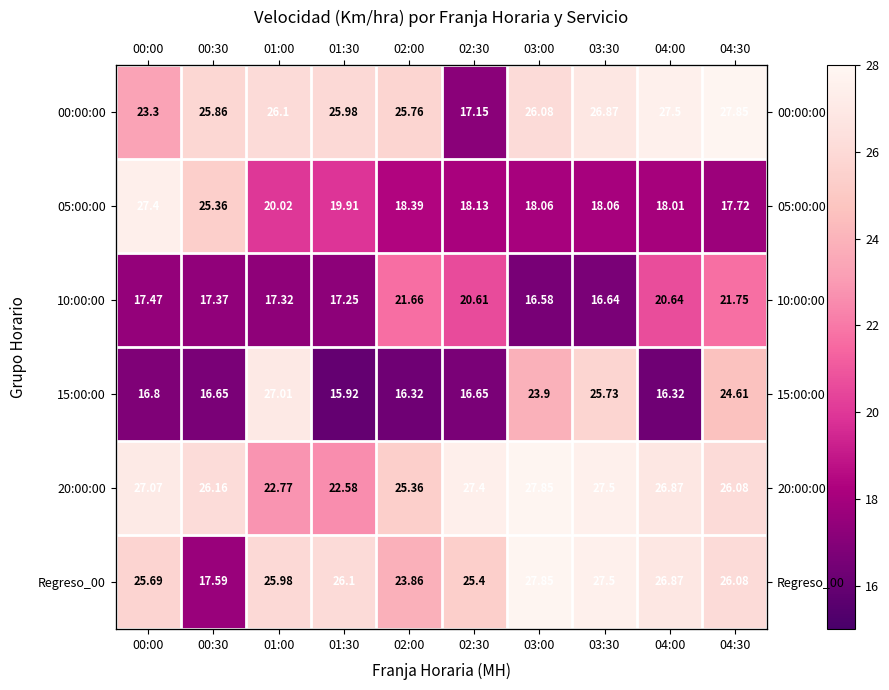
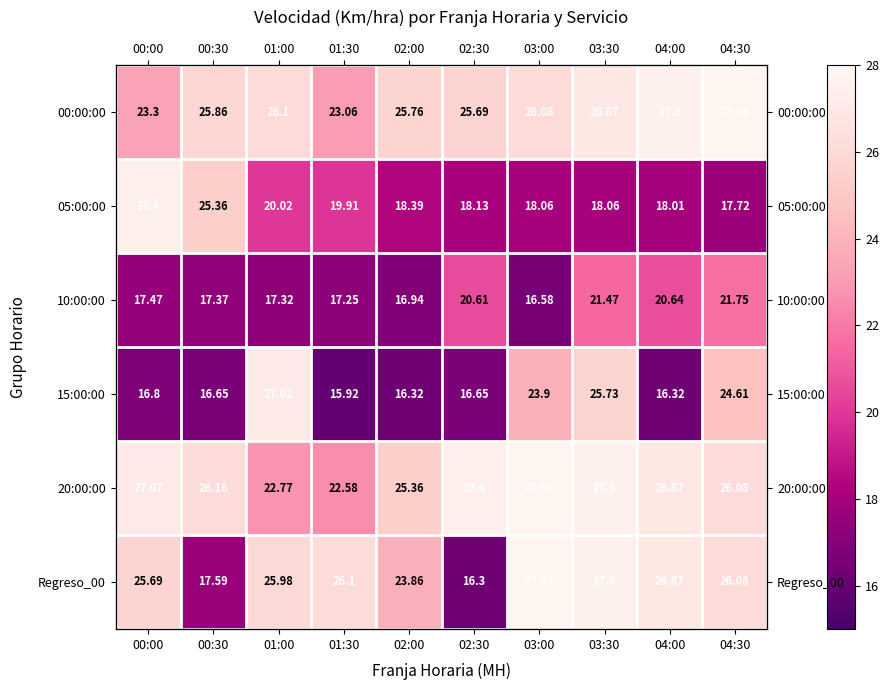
  {
    "00:00:00": {
      "00:00": 23.3,
      "00:30": 25.86,
-     "01:30": 25.98,
+     "01:30": 23.06,
      "02:00": 25.76,
-     "02:30": 17.15
+     "02:30": 25.69
    },
    "05:00:00": {
      "00:30": 25.36,
      "01:00": 20.02,
      "01:30": 19.91,
      "02:00": 18.39,
      "02:30": 18.13,
      "03:00": 18.06,
      "03:30": 18.06,
      "04:00": 18.01,
      "04:30": 17.72
    },
    "10:00:00": {
      "00:00": 17.47,
      "00:30": 17.37,
      "01:00": 17.32,
      "01:30": 17.25,
-     "02:00": 21.66,
+     "02:00": 16.94,
      "02:30": 20.61,
      "03:00": 16.58,
-     "03:30": 16.64,
+     "03:30": 21.47,
      "04:00": 20.64,
      "04:30": 21.75
    },
    "15:00:00": {
      "00:00": 16.8,
      "00:30": 16.65,
      "01:30": 15.92,
      "02:00": 16.32,
      "02:30": 16.65,
      "03:00": 23.9,
      "03:30": 25.73,
      "04:00": 16.32,
      "04:30": 24.61
    },
    "20:00:00": {
      "01:00": 22.77,
      "01:30": 22.58,
      "02:00": 25.36
    },
    "Regreso_00": {
      "00:00": 25.69,
      "00:30": 17.59,
      "01:00": 25.98,
      "02:00": 23.86,
-     "02:30": 25.4
+     "02:30": 16.3
    }
  }
